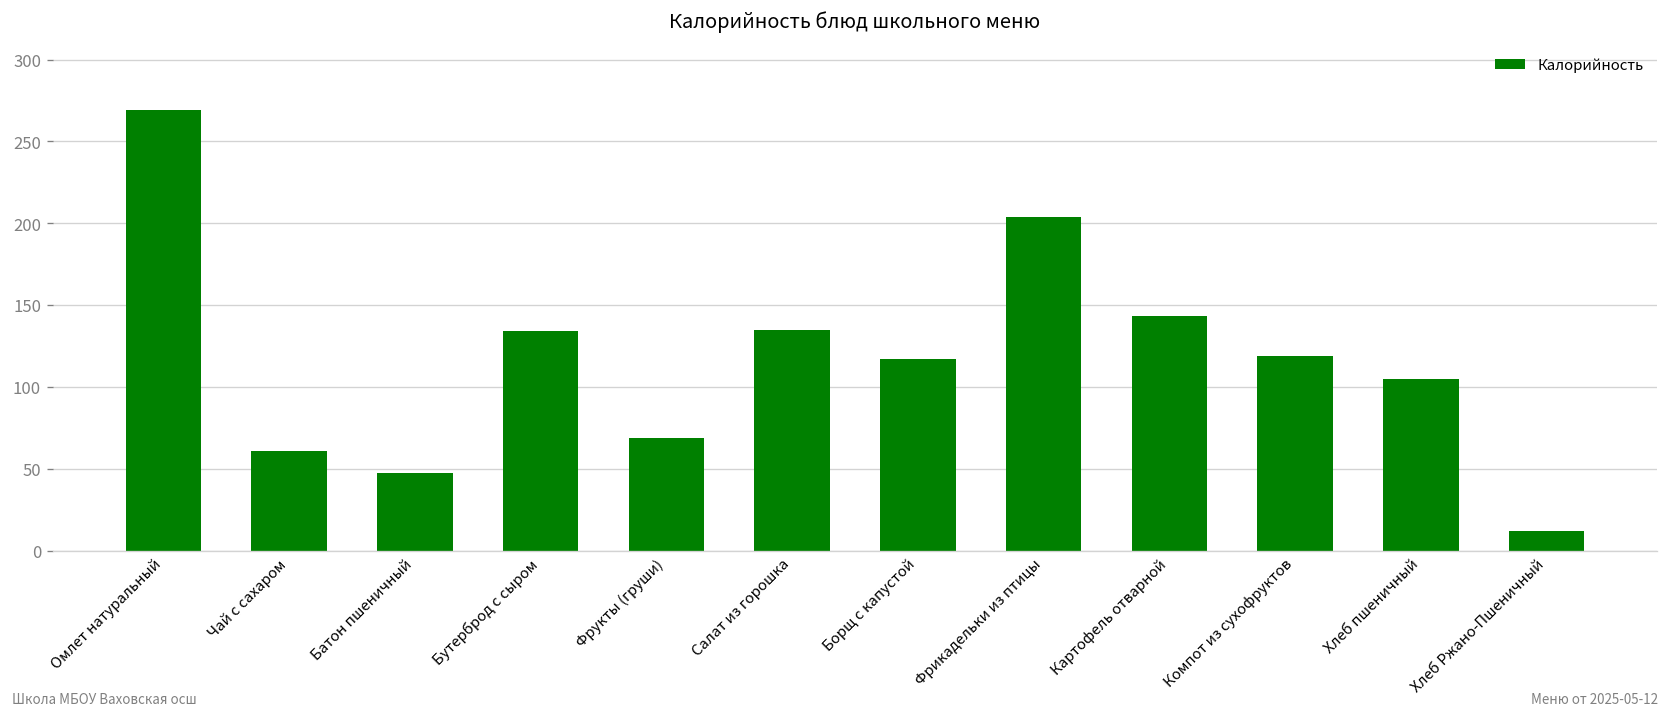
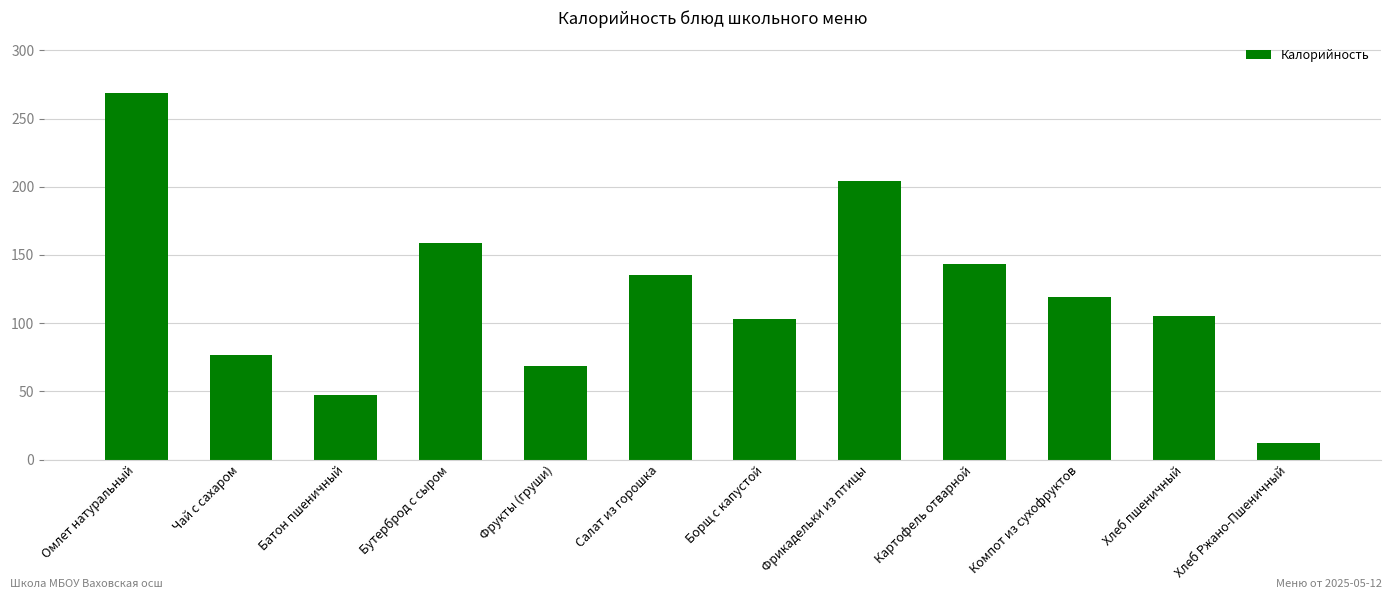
  {
    "Омлет натуральный": 269,
-   "Чай с сахаром": 61,
+   "Чай с сахаром": 77,
    "Батон пшеничный": 48,
-   "Бутерброд с сыром": 135,
+   "Бутерброд с сыром": 159,
    "Фрукты (груши)": 69,
    "Салат из горошка": 135,
-   "Борщ с капустой": 117,
+   "Борщ с капустой": 103,
    "Фрикадельки из птицы": 204,
    "Картофель отварной": 143,
    "Компот из сухофруктов": 119,
    "Хлеб пшеничный": 105,
    "Хлеб Ржано-Пшеничный": 12
  }
